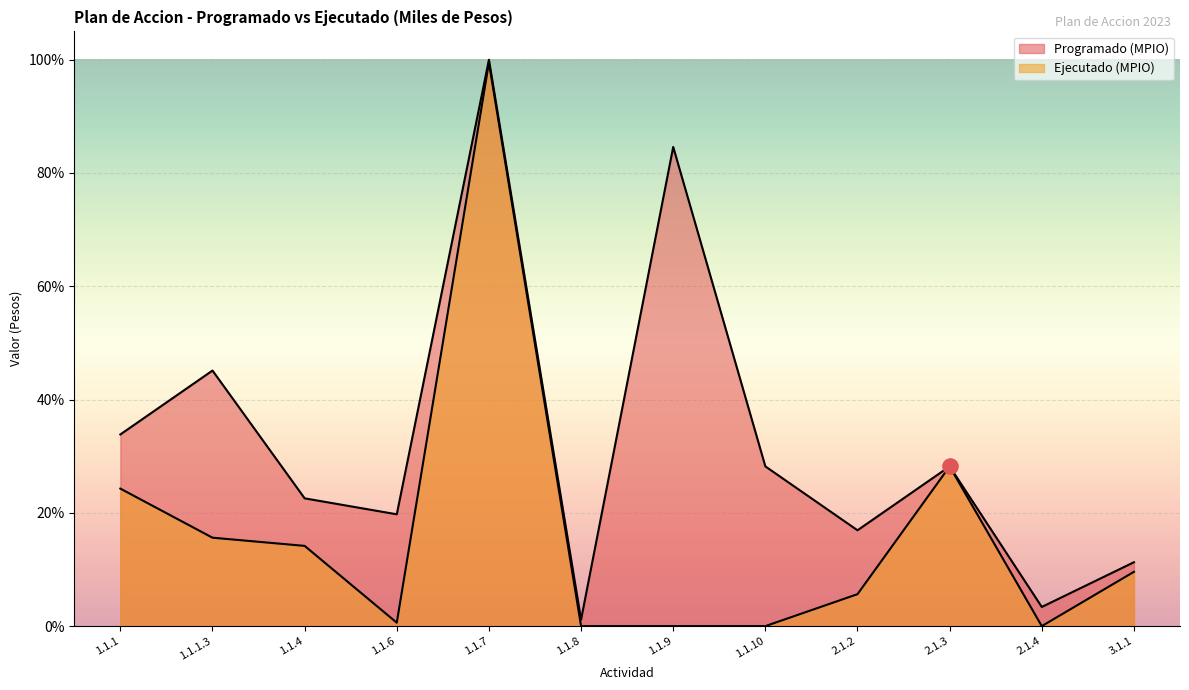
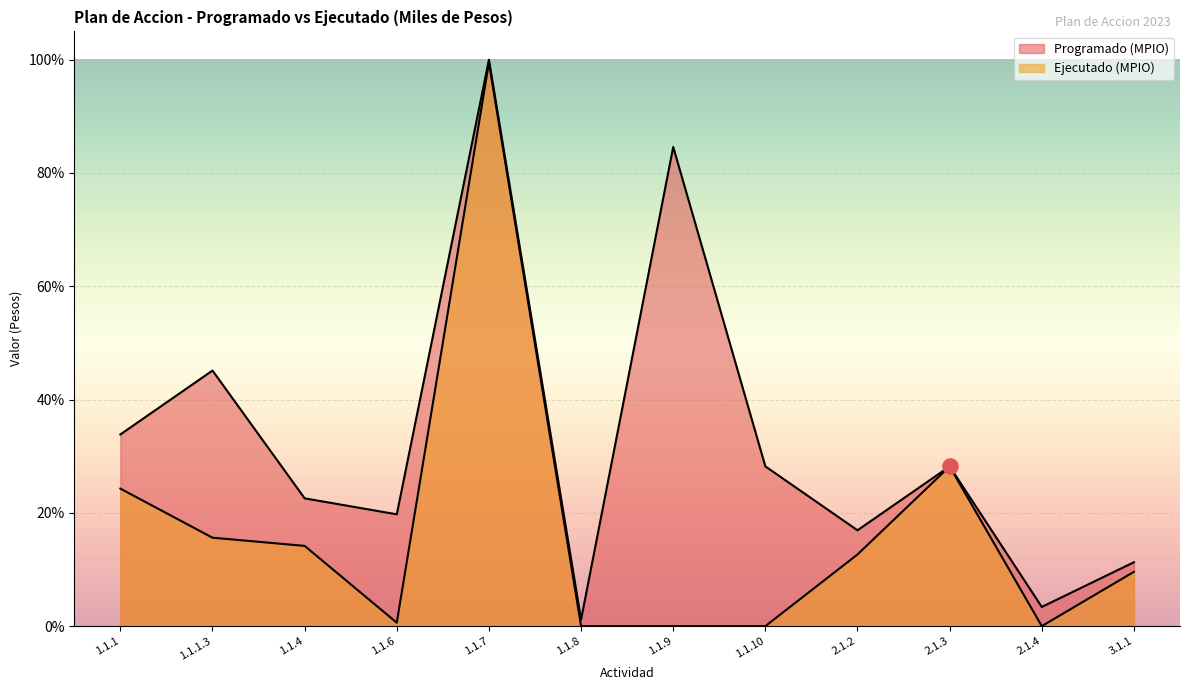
  {
    "Ejecutado (MPIO)": {
      "1.1.1": "24%",
      "1.1.1.3": "16%",
      "1.1.4": "14%",
      "1.1.6": "1%",
      "1.1.7": "100%",
      "1.1.8": "0%",
      "1.1.9": "0%",
      "1.1.10": "0%",
-     "2.1.2": "6%",
+     "2.1.2": "13%",
      "2.1.4": "0%",
      "3.1.1": "10%"
    }
  }
